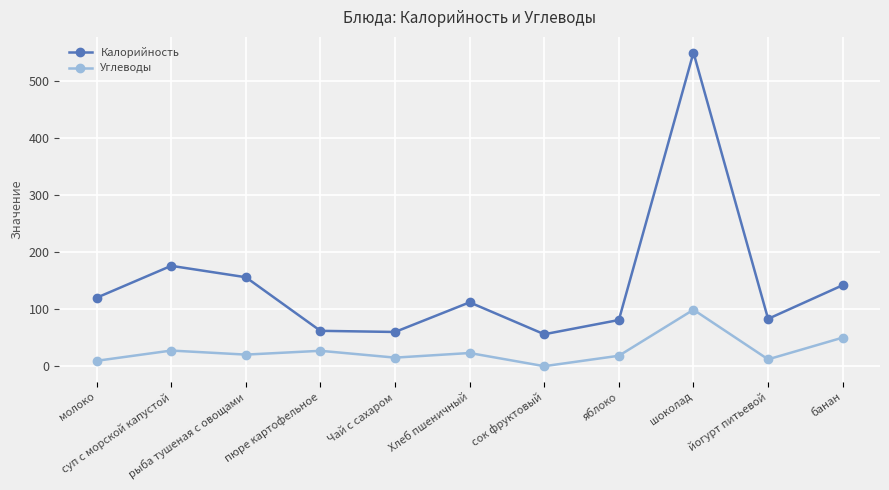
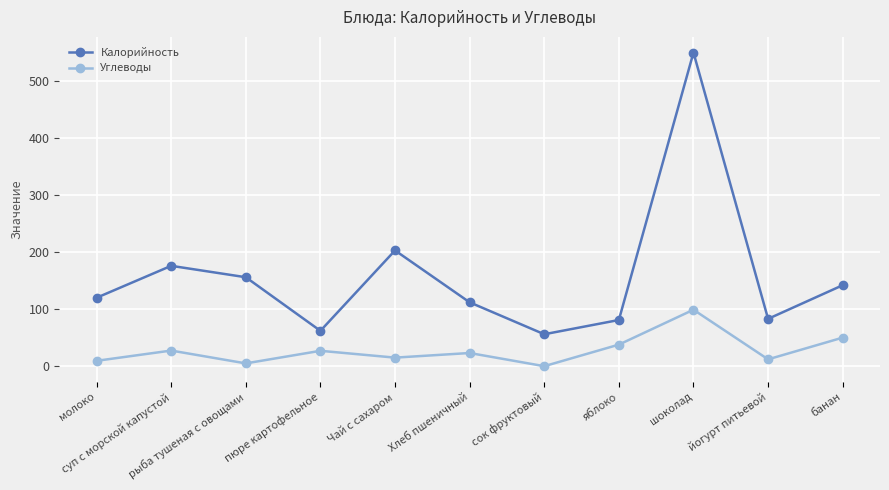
  {
    "Калорийность": {
      "молоко": 120,
      "суп с морской капустой": 180,
      "рыба тушеная с овощами": 160,
      "пюре картофельное": 60,
-     "Чай с сахаром": 60,
+     "Чай с сахаром": 200,
      "Хлеб пшеничный": 110,
      "сок фруктовый": 60,
      "яблоко": 80,
      "шоколад": 550,
      "йогурт питьевой": 80,
      "банан": 140
    },
    "Углеводы": {
      "молоко": 10,
      "суп с морской капустой": 30,
-     "рыба тушеная с овощами": 20,
+     "рыба тушеная с овощами": 0,
      "пюре картофельное": 30,
      "Чай с сахаром": 20,
      "Хлеб пшеничный": 20,
      "сок фруктовый": 0,
-     "яблоко": 20,
+     "яблоко": 40,
      "шоколад": 100,
      "йогурт питьевой": 10,
      "банан": 50
    }
  }
